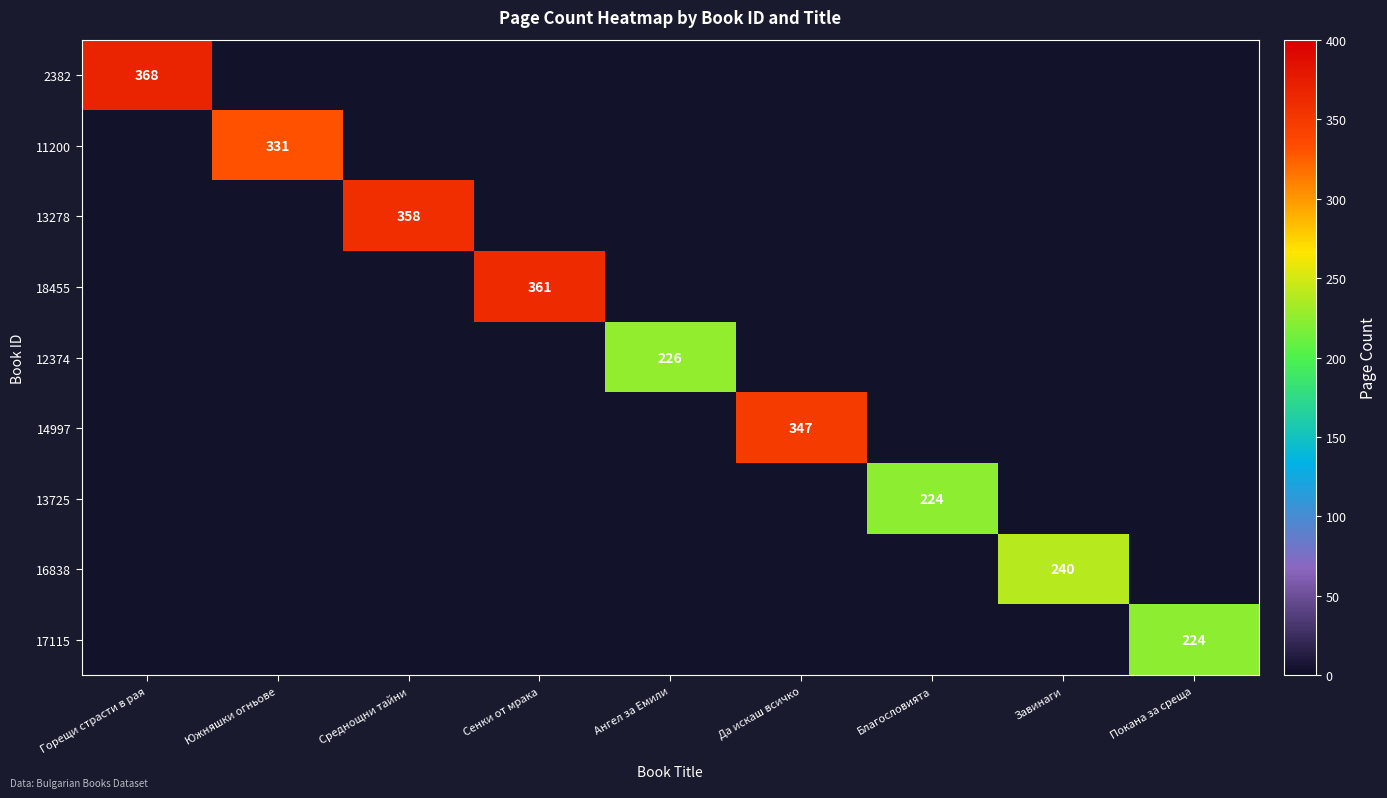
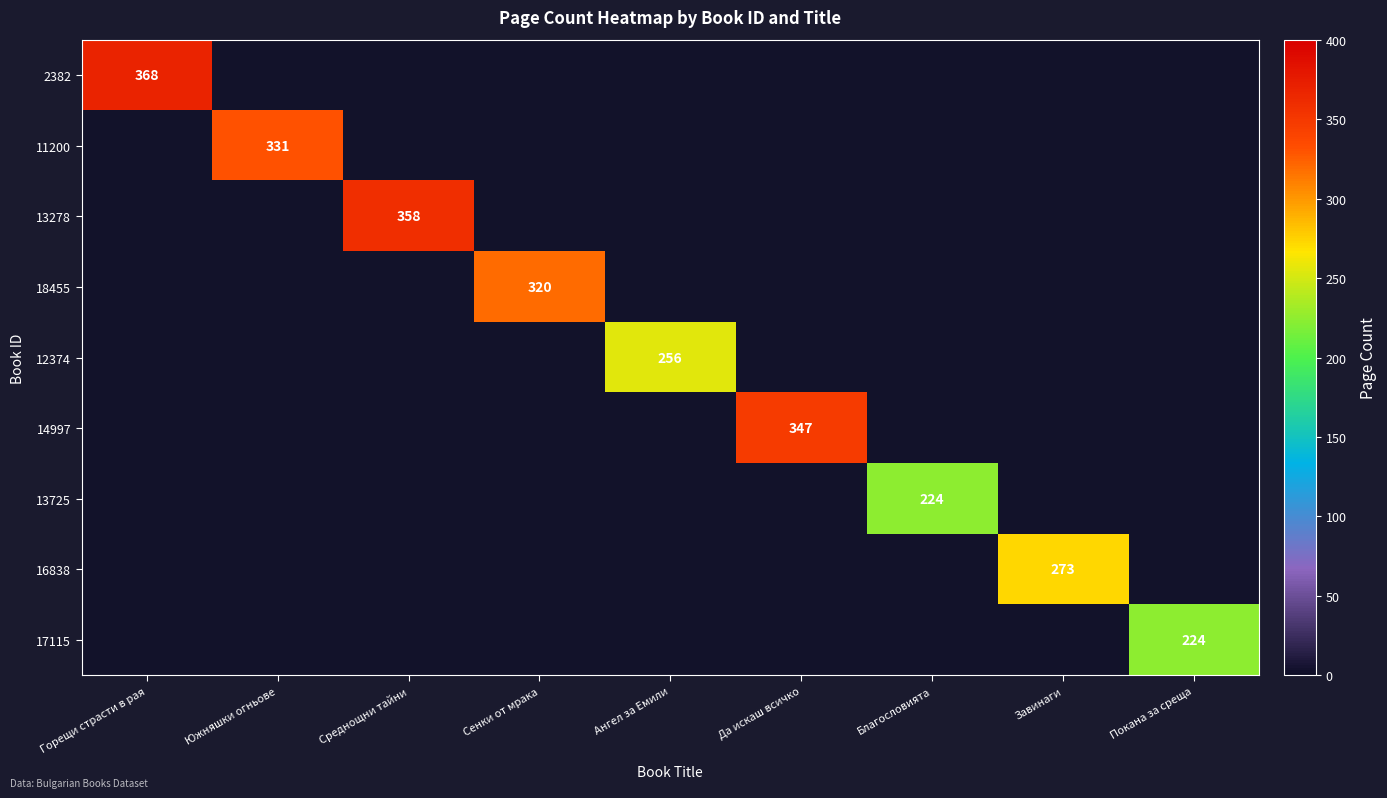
  {
    "2382": {
      "Горещи страсти в рая": 368
    },
    "11200": {
      "Южняшки огньове": 331
    },
    "13278": {
      "Среднощни тайни": 358
    },
    "18455": {
-     "Сенки от мрака": 361
+     "Сенки от мрака": 320
    },
    "12374": {
-     "Ангел за Емили": 226
+     "Ангел за Емили": 256
    },
    "14997": {
      "Да искаш всичко": 347
    },
    "13725": {
      "Благословията": 224
    },
    "16838": {
-     "Завинаги": 240
+     "Завинаги": 273
    },
    "17115": {
      "Покана за среща": 224
    }
  }
